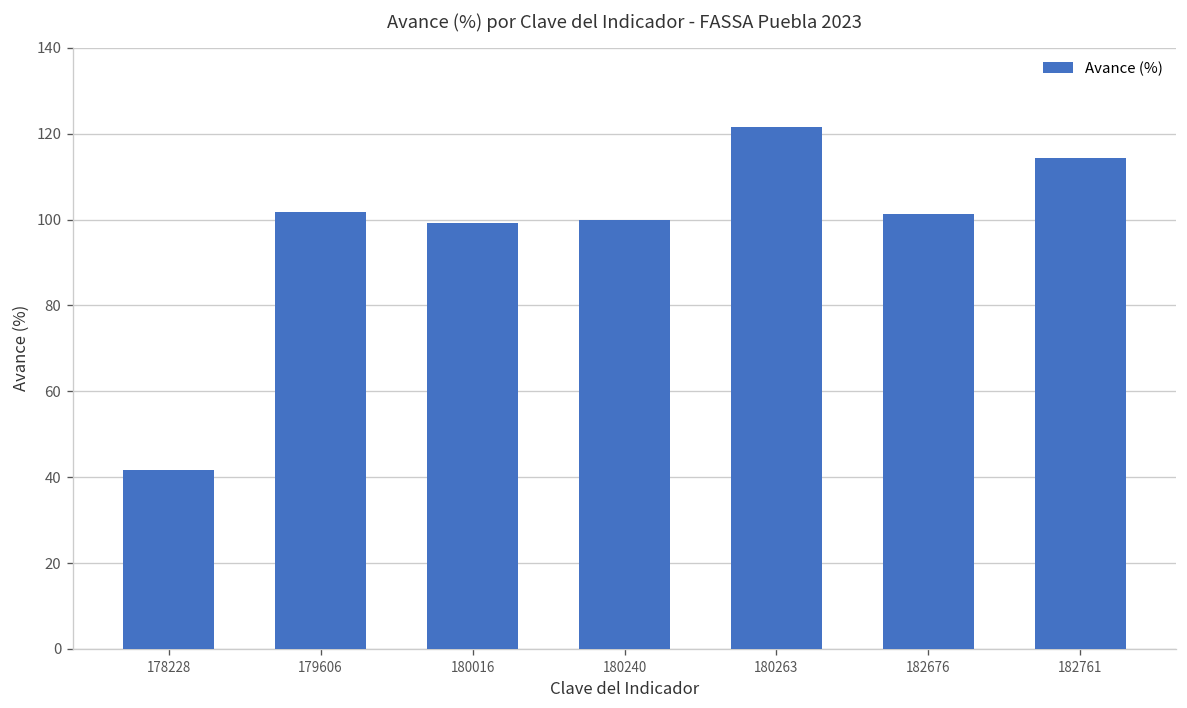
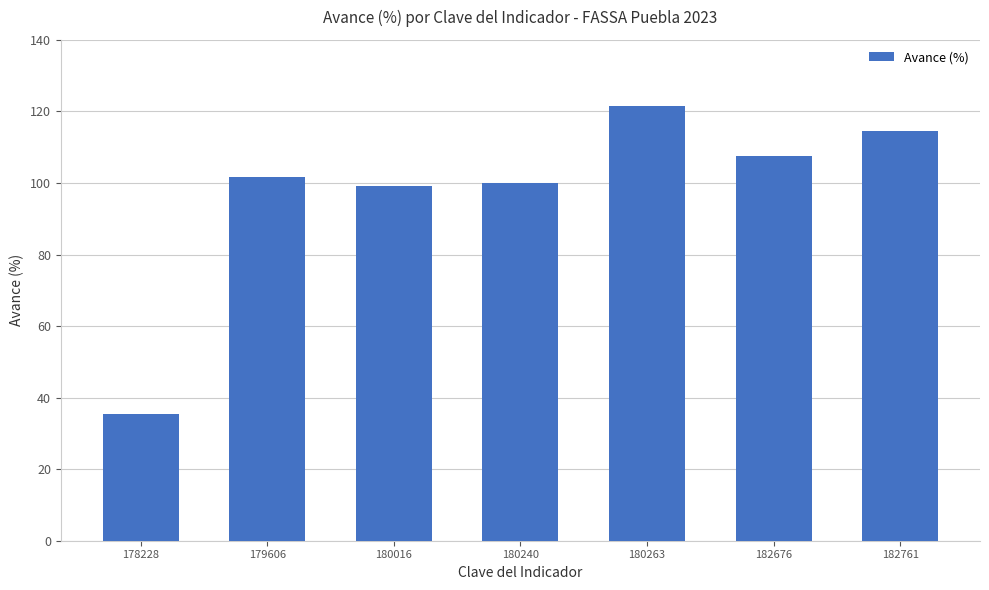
  {
-   "178228": 42,
+   "178228": 35,
    "179606": 102,
    "180016": 99,
    "180240": 100,
    "180263": 122,
-   "182676": 101,
+   "182676": 108,
    "182761": 114
  }
